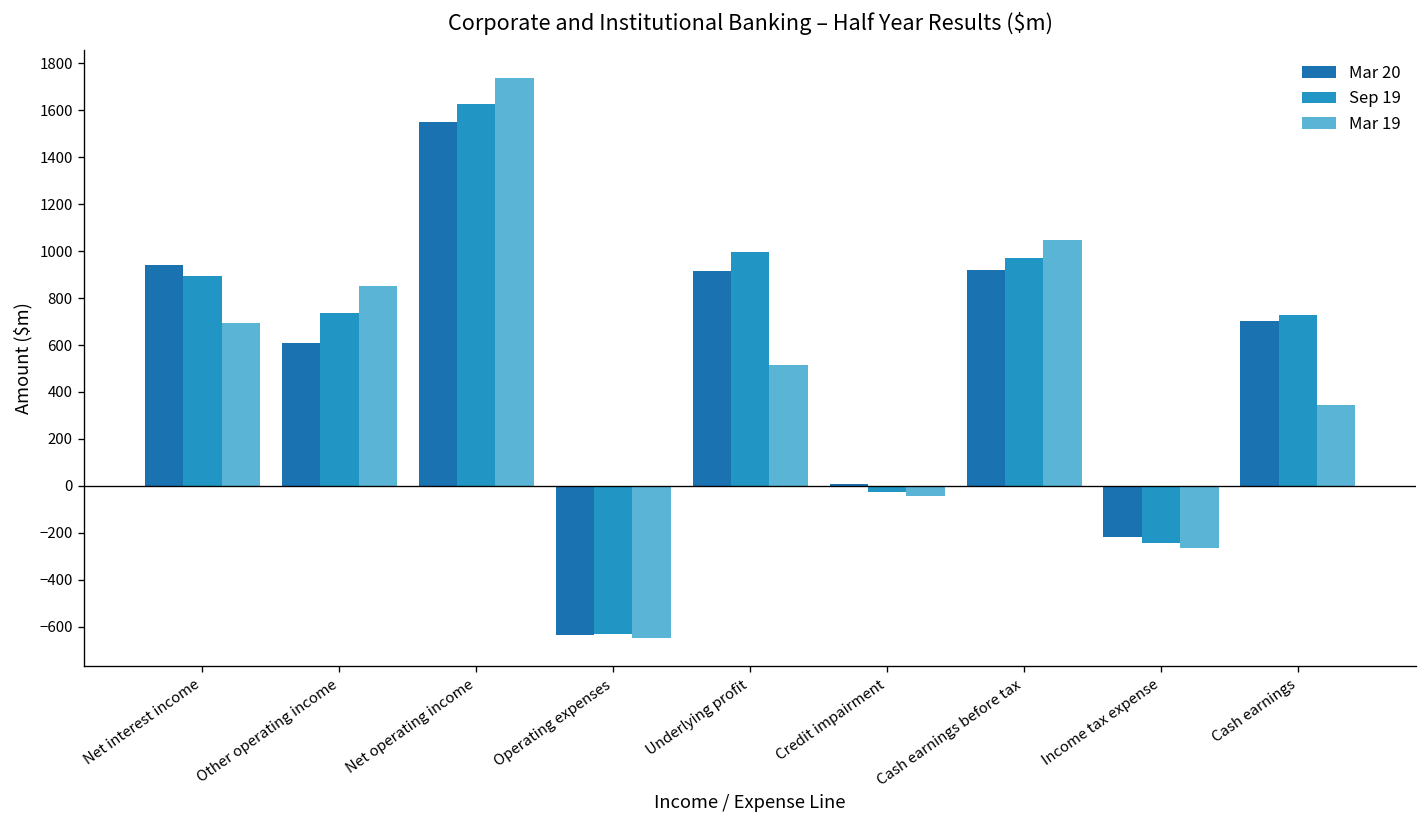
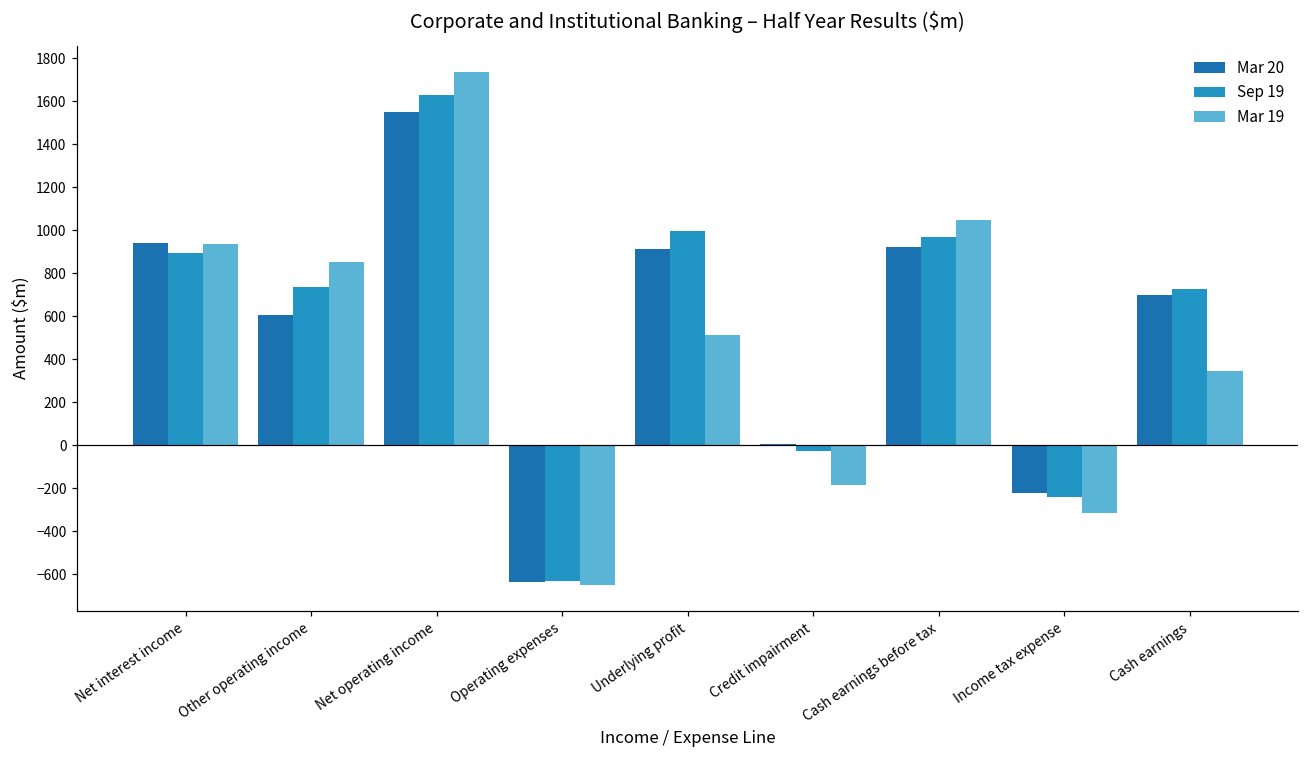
  {
    "Mar 19": {
-     "Net interest income": 690,
+     "Net interest income": 930,
      "Other operating income": 850,
      "Net operating income": 1740,
      "Operating expenses": -650,
      "Underlying profit": 510,
-     "Credit impairment": -40,
+     "Credit impairment": -180,
      "Cash earnings before tax": 1050,
-     "Income tax expense": -270,
+     "Income tax expense": -320,
      "Cash earnings": 350
    }
  }
